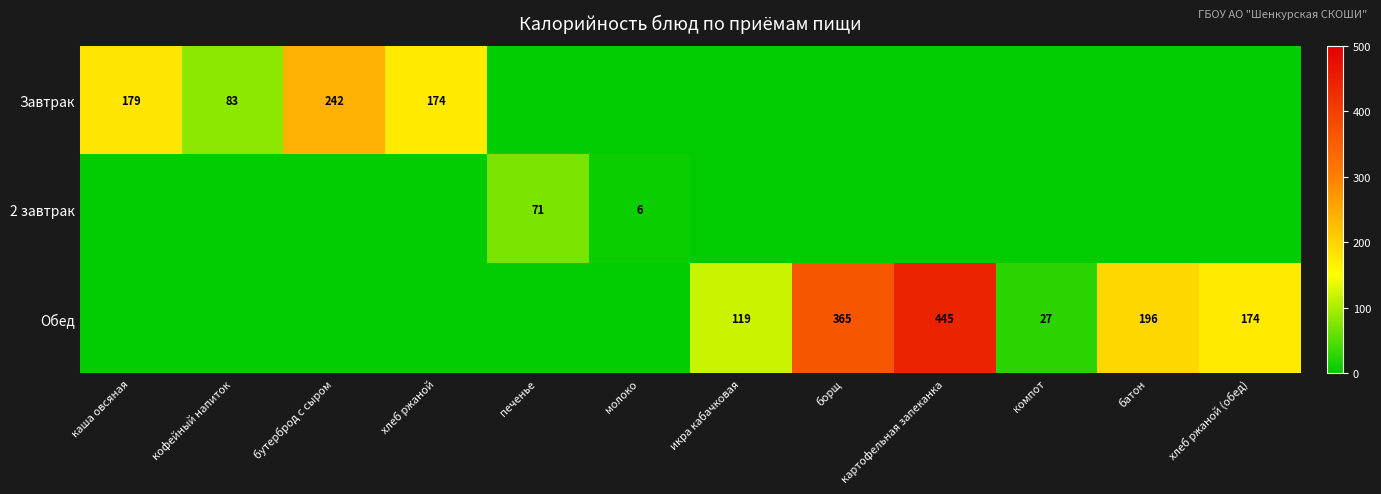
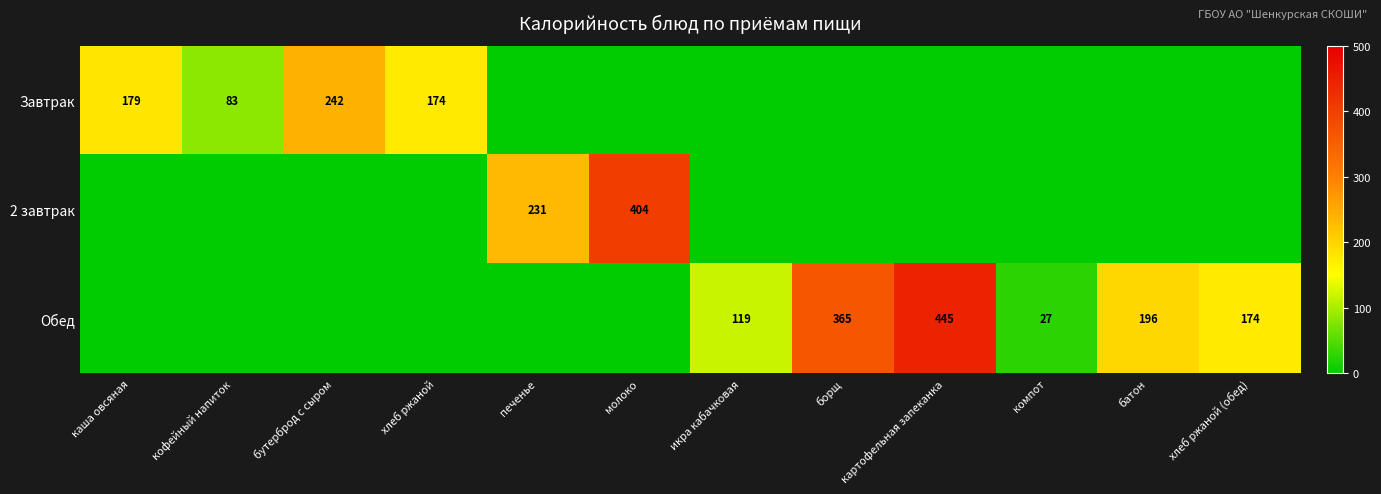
  {
    "Завтрак": {
      "каша овсяная": 179,
      "кофейный напиток": 83,
      "бутерброд с сыром": 242,
      "хлеб ржаной": 174
    },
    "2 завтрак": {
-     "печенье": 71,
-     "молоко": 6
+     "печенье": 231,
+     "молоко": 404
    },
    "Обед": {
      "икра кабачковая": 119,
      "борщ": 365,
      "картофельная запеканка": 445,
      "компот": 27,
      "батон": 196,
      "хлеб ржаной (обед)": 174
    }
  }
